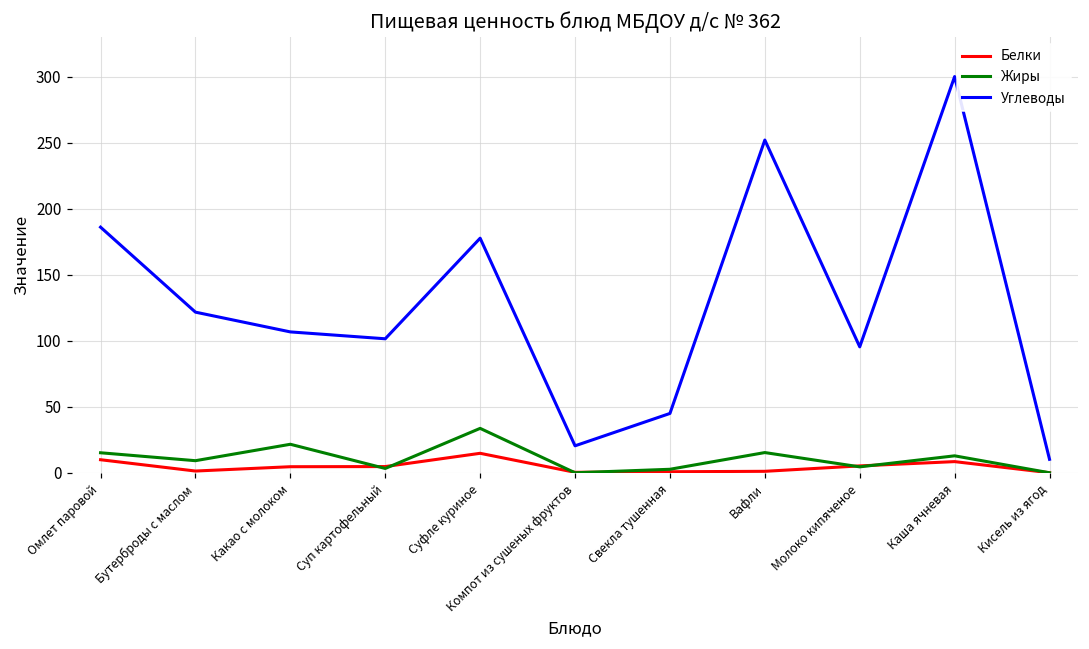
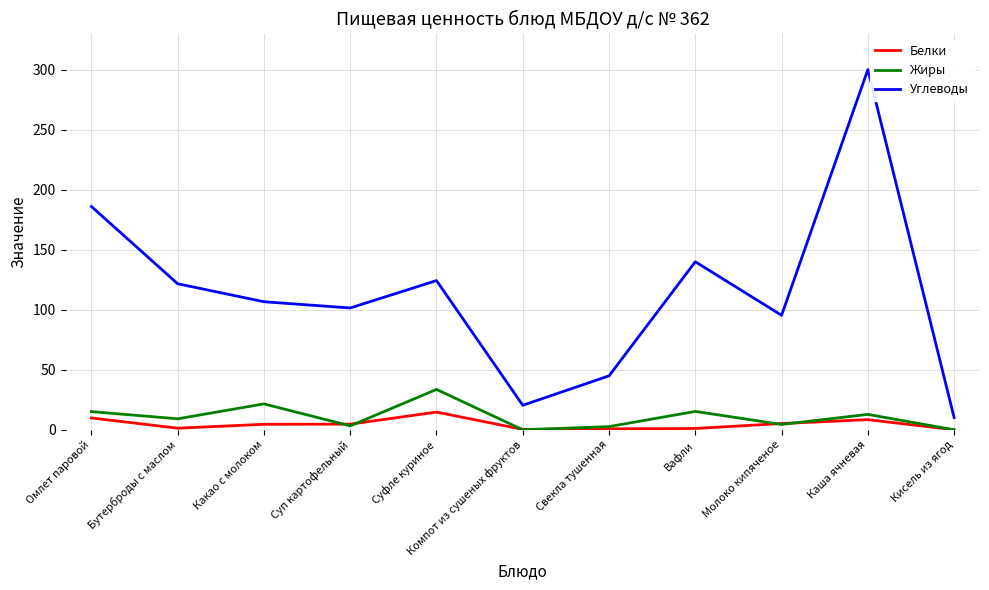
  {
    "Белки": {
      "Омлет паровой": 10,
      "Бутерброды с маслом": 1,
      "Какао с молоком": 5,
      "Суфле куриное": 15,
      "Вафли": 1,
      "Каша ячневая": 8
    },
    "Жиры": {
      "Омлет паровой": 15,
      "Бутерброды с маслом": 9,
      "Какао с молоком": 22,
      "Суфле куриное": 34,
      "Вафли": 15,
      "Каша ячневая": 13
    },
    "Углеводы": {
      "Омлет паровой": 186,
      "Бутерброды с маслом": 122,
      "Какао с молоком": 107,
      "Суп картофельный": 101,
-     "Суфле куриное": 178,
+     "Суфле куриное": 124,
      "Компот из сушеных фруктов": 20,
      "Свекла тушенная": 45,
-     "Вафли": 252,
+     "Вафли": 140,
      "Молоко кипяченое": 95,
      "Каша ячневая": 300,
      "Кисель из ягод": 10
    }
  }
